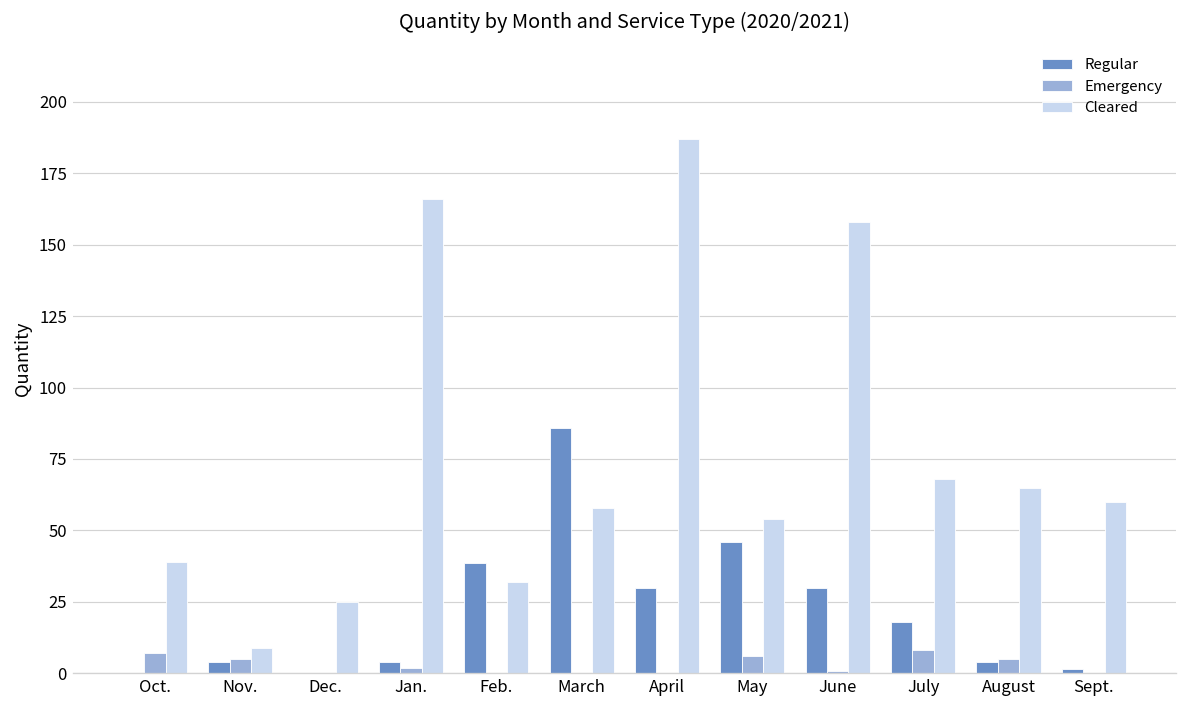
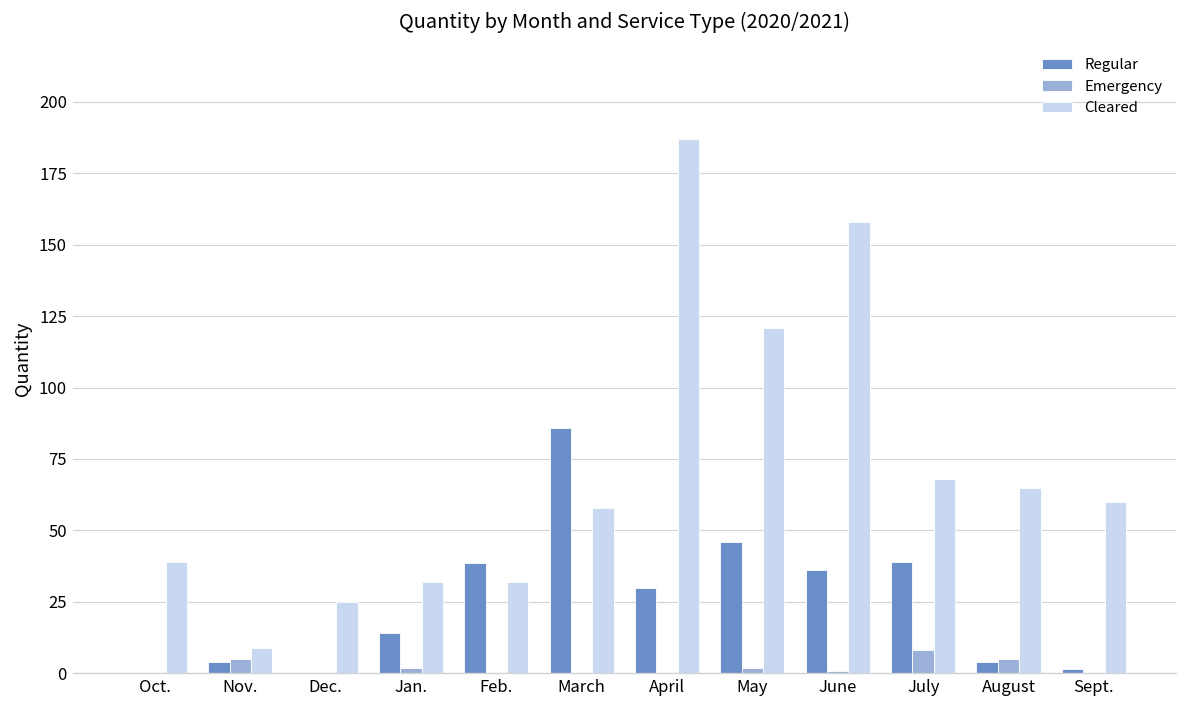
  {
    "Regular": {
      "Oct.": 0,
      "Nov.": 4,
      "Dec.": 0,
-     "Jan.": 4,
+     "Jan.": 14,
      "Feb.": 39,
      "March": 86,
      "April": 30,
      "May": 46,
-     "June": 30,
-     "July": 18,
+     "June": 36,
+     "July": 39,
      "August": 4,
      "Sept.": 2
    },
    "Emergency": {
-     "Oct.": 7,
+     "Oct.": 0,
      "Nov.": 5,
      "Dec.": 0,
      "Jan.": 2,
      "Feb.": 0,
      "March": 0,
      "April": 0,
-     "May": 6,
+     "May": 2,
      "July": 8,
      "August": 5,
      "Sept.": 0
    },
    "Cleared": {
      "Oct.": 39,
      "Nov.": 9,
      "Dec.": 25,
-     "Jan.": 166,
+     "Jan.": 32,
      "Feb.": 32,
      "March": 58,
      "April": 187,
-     "May": 54,
+     "May": 121,
      "June": 158,
      "July": 68,
      "August": 65,
      "Sept.": 60
    }
  }
